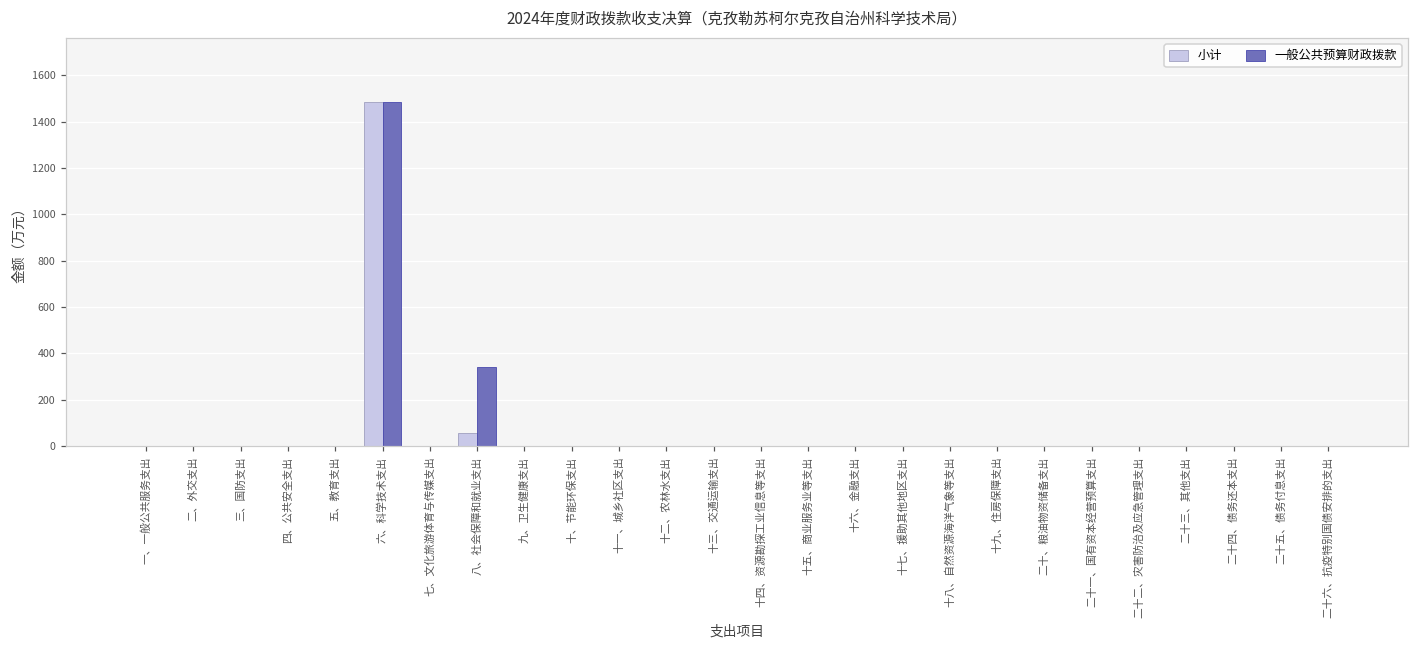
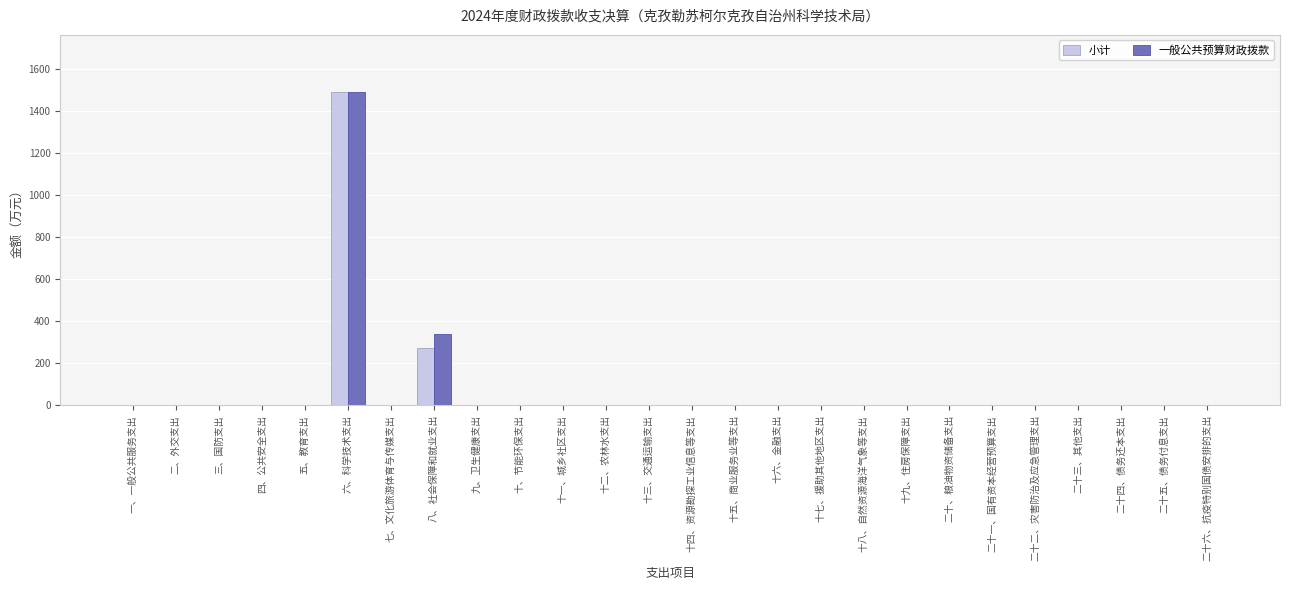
  {
    "小计": {
      "一、一般公共服务支出": 0,
      "二、外交支出": 0,
      "三、国防支出": 0,
      "四、公共安全支出": 0,
      "五、教育支出": 0,
      "六、科学技术支出": 1490,
      "七、文化旅游体育与传媒支出": 0,
-     "八、社会保障和就业支出": 60,
+     "八、社会保障和就业支出": 280,
      "九、卫生健康支出": 0,
      "十、节能环保支出": 0,
      "十一、城乡社区支出": 0,
      "十二、农林水支出": 0,
      "十三、交通运输支出": 0,
      "十四、资源勘探工业信息等支出": 0,
      "十五、商业服务业等支出": 0,
      "十六、金融支出": 0,
      "十七、援助其他地区支出": 0,
      "十八、自然资源海洋气象等支出": 0,
      "十九、住房保障支出": 0,
      "二十、粮油物资储备支出": 0,
      "二十一、国有资本经营预算支出": 0,
      "二十二、灾害防治及应急管理支出": 0,
      "二十三、其他支出": 0,
      "二十四、债务还本支出": 0,
      "二十五、债务付息支出": 0,
      "二十六、抗疫特别国债安排的支出": 0
    },
    "一般公共预算财政拨款": {
      "一、一般公共服务支出": 0,
      "二、外交支出": 0,
      "三、国防支出": 0,
      "四、公共安全支出": 0,
      "五、教育支出": 0,
      "六、科学技术支出": 1490,
      "七、文化旅游体育与传媒支出": 0,
      "八、社会保障和就业支出": 340,
      "九、卫生健康支出": 0,
      "十、节能环保支出": 0,
      "十一、城乡社区支出": 0,
      "十二、农林水支出": 0,
      "十三、交通运输支出": 0,
      "十四、资源勘探工业信息等支出": 0,
      "十五、商业服务业等支出": 0,
      "十六、金融支出": 0,
      "十七、援助其他地区支出": 0,
      "十八、自然资源海洋气象等支出": 0,
      "十九、住房保障支出": 0,
      "二十、粮油物资储备支出": 0,
      "二十一、国有资本经营预算支出": 0,
      "二十二、灾害防治及应急管理支出": 0,
      "二十三、其他支出": 0,
      "二十四、债务还本支出": 0,
      "二十五、债务付息支出": 0,
      "二十六、抗疫特别国债安排的支出": 0
    }
  }
